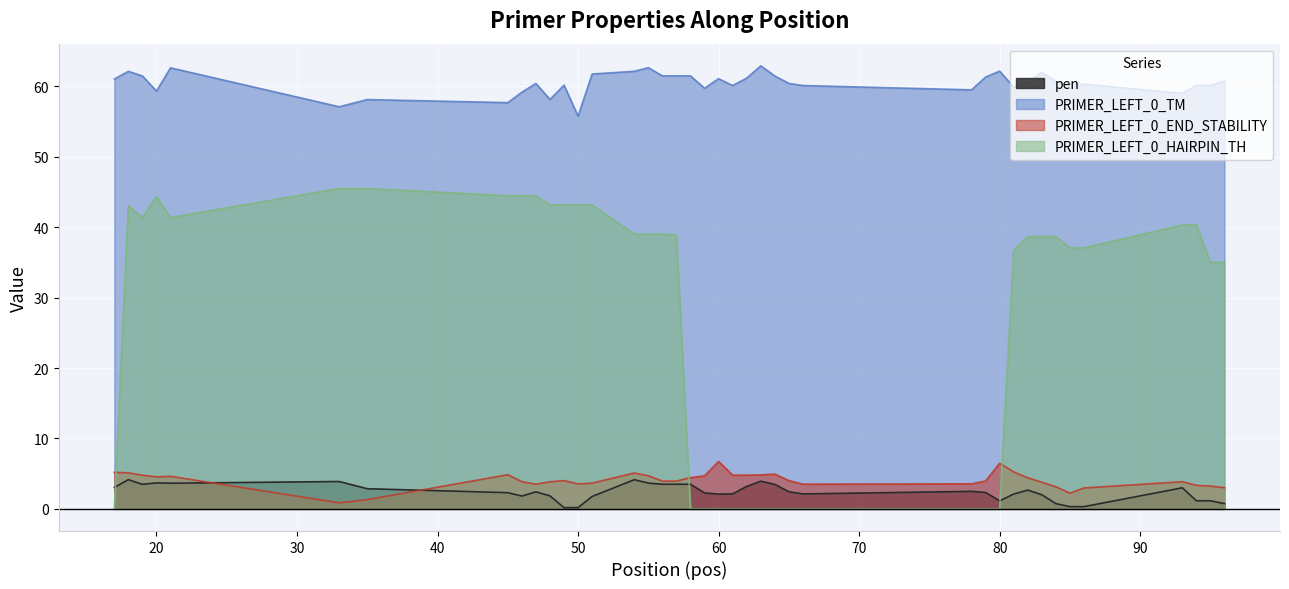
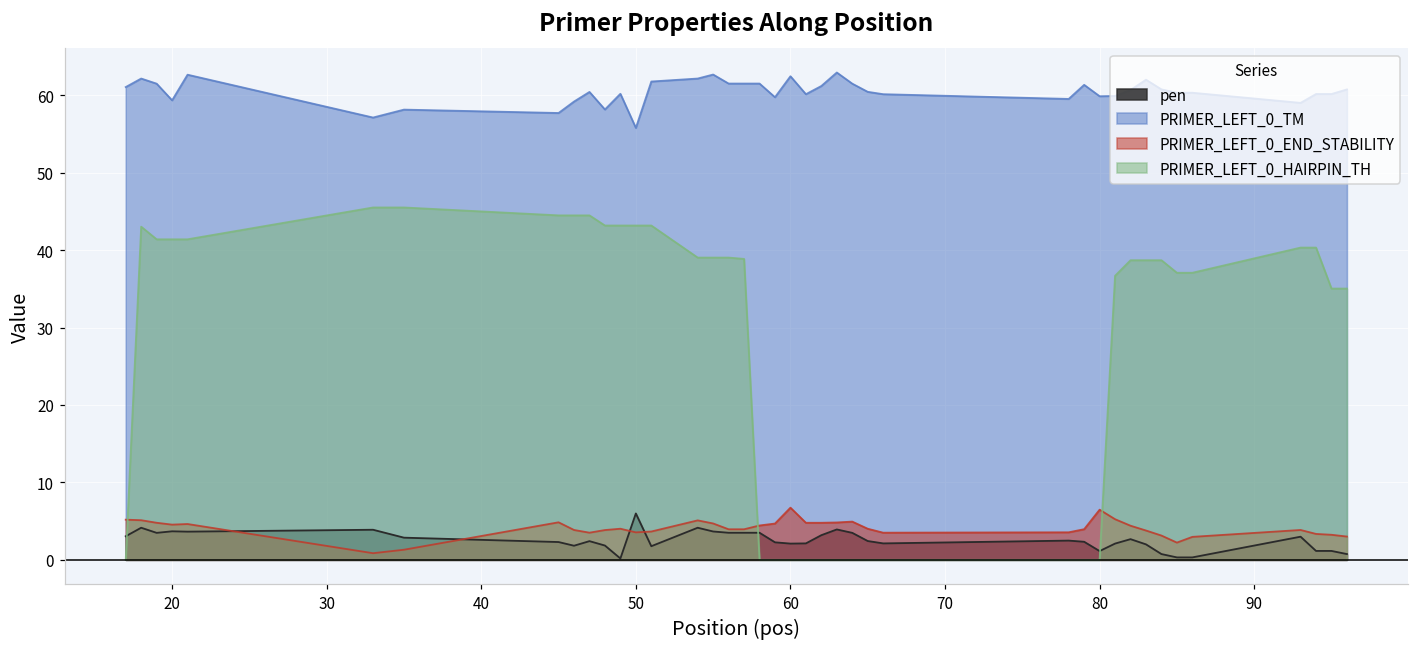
  {
    "pen": {
      "20": 4,
-     "50": 0,
+     "50": 6,
      "60": 2,
      "80": 1
    },
    "PRIMER_LEFT_0_TM": {
      "20": 59,
      "50": 56,
-     "60": 61,
-     "80": 62
+     "60": 62,
+     "80": 60
    },
    "PRIMER_LEFT_0_END_STABILITY": {
      "20": 5,
      "50": 4,
      "60": 7,
      "80": 6
    },
    "PRIMER_LEFT_0_HAIRPIN_TH": {
-     "20": 44,
+     "20": 41,
      "50": 43,
      "60": 0,
      "80": 0
    }
  }
